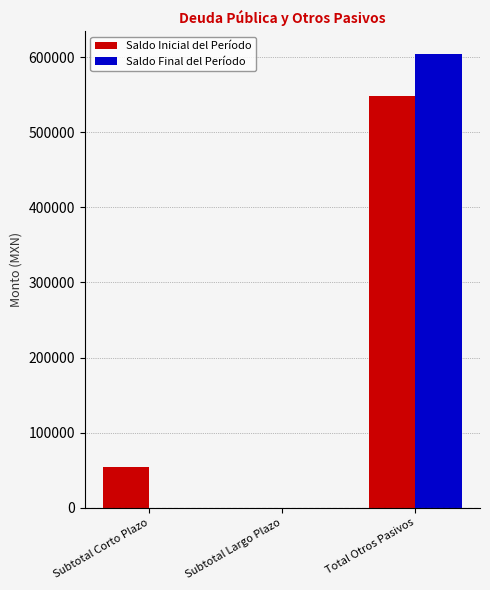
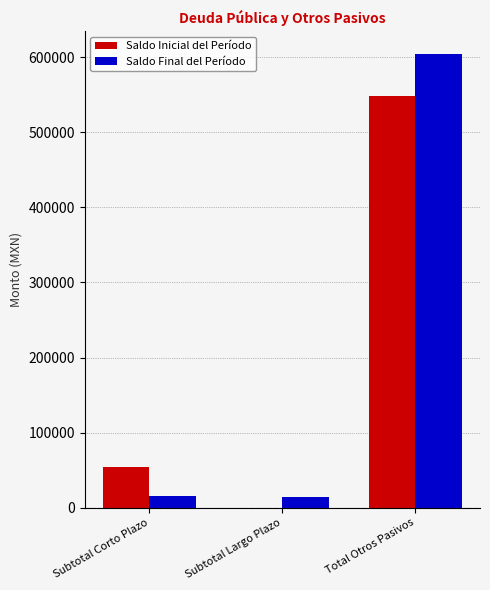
  {
    "Saldo Inicial del Período": {
      "Subtotal Corto Plazo": 50000,
      "Subtotal Largo Plazo": 0,
      "Total Otros Pasivos": 550000
    },
    "Saldo Final del Período": {
-     "Subtotal Corto Plazo": 0,
-     "Subtotal Largo Plazo": 0,
+     "Subtotal Corto Plazo": 20000,
+     "Subtotal Largo Plazo": 10000,
      "Total Otros Pasivos": 600000
    }
  }
